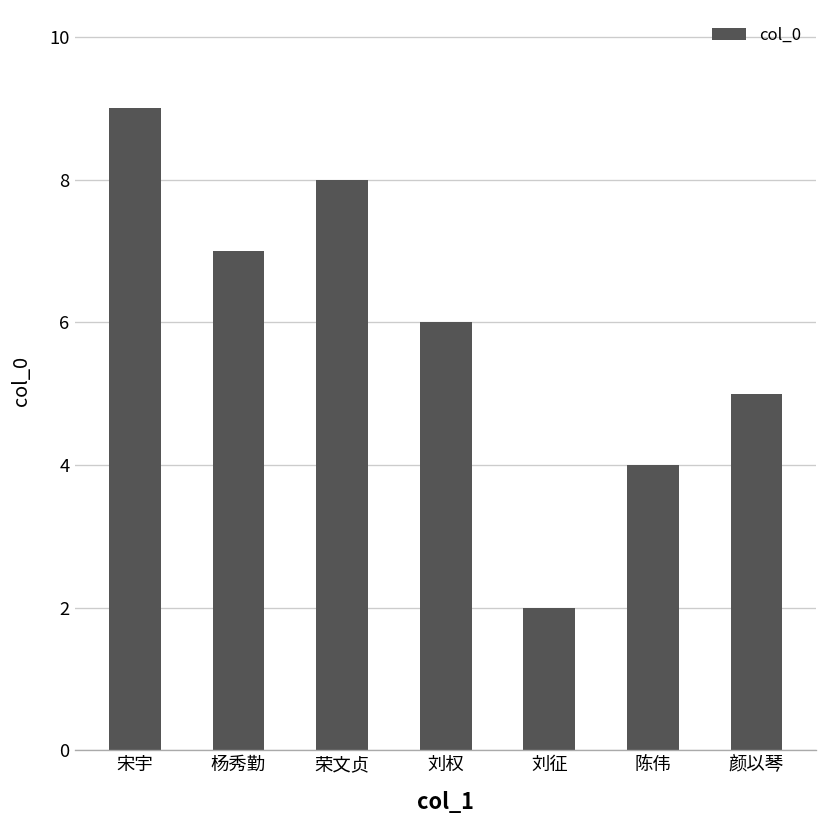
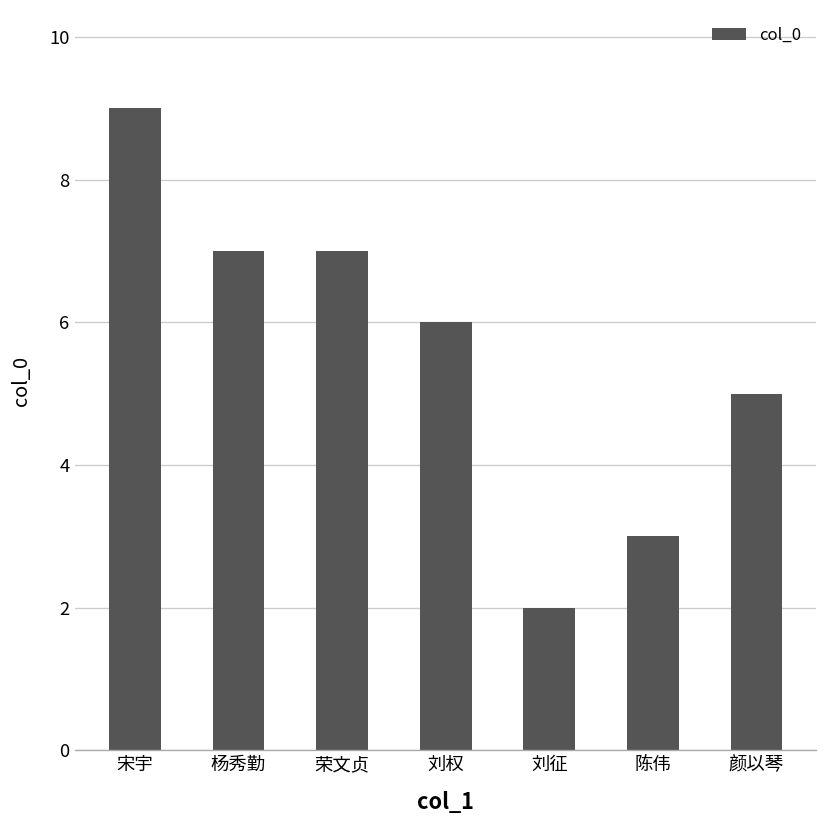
  {
    "宋宇": 9,
    "杨秀勤": 7,
-   "荣文贞": 8,
+   "荣文贞": 7,
    "刘权": 6,
    "刘征": 2,
-   "陈伟": 4,
+   "陈伟": 3,
    "颜以琴": 5
  }
